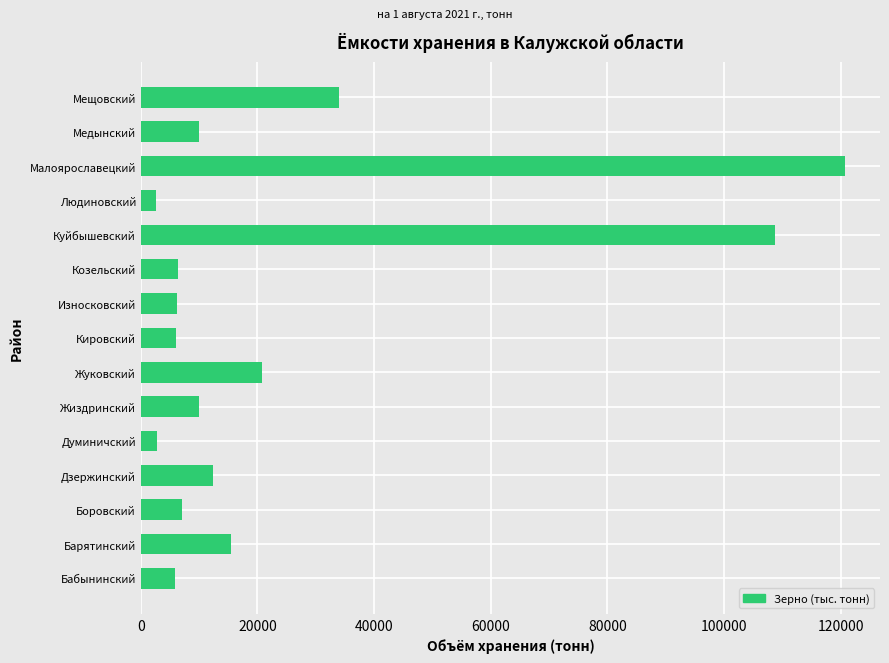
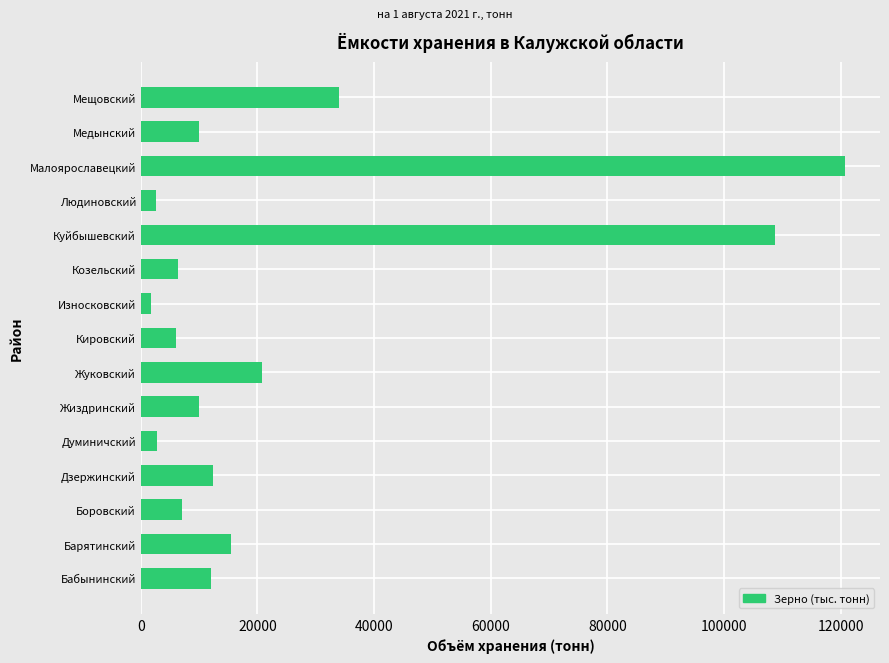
  {
    "Мещовский": 34000,
    "Медынский": 10000,
    "Малоярославецкий": 121000,
    "Людиновский": 3000,
    "Куйбышевский": 109000,
    "Козельский": 6000,
-   "Износковский": 6000,
+   "Износковский": 2000,
    "Кировский": 6000,
    "Жуковский": 21000,
    "Жиздринский": 10000,
    "Думиничский": 3000,
    "Дзержинский": 12000,
    "Боровский": 7000,
    "Барятинский": 15000,
-   "Бабынинский": 6000
+   "Бабынинский": 12000
  }
